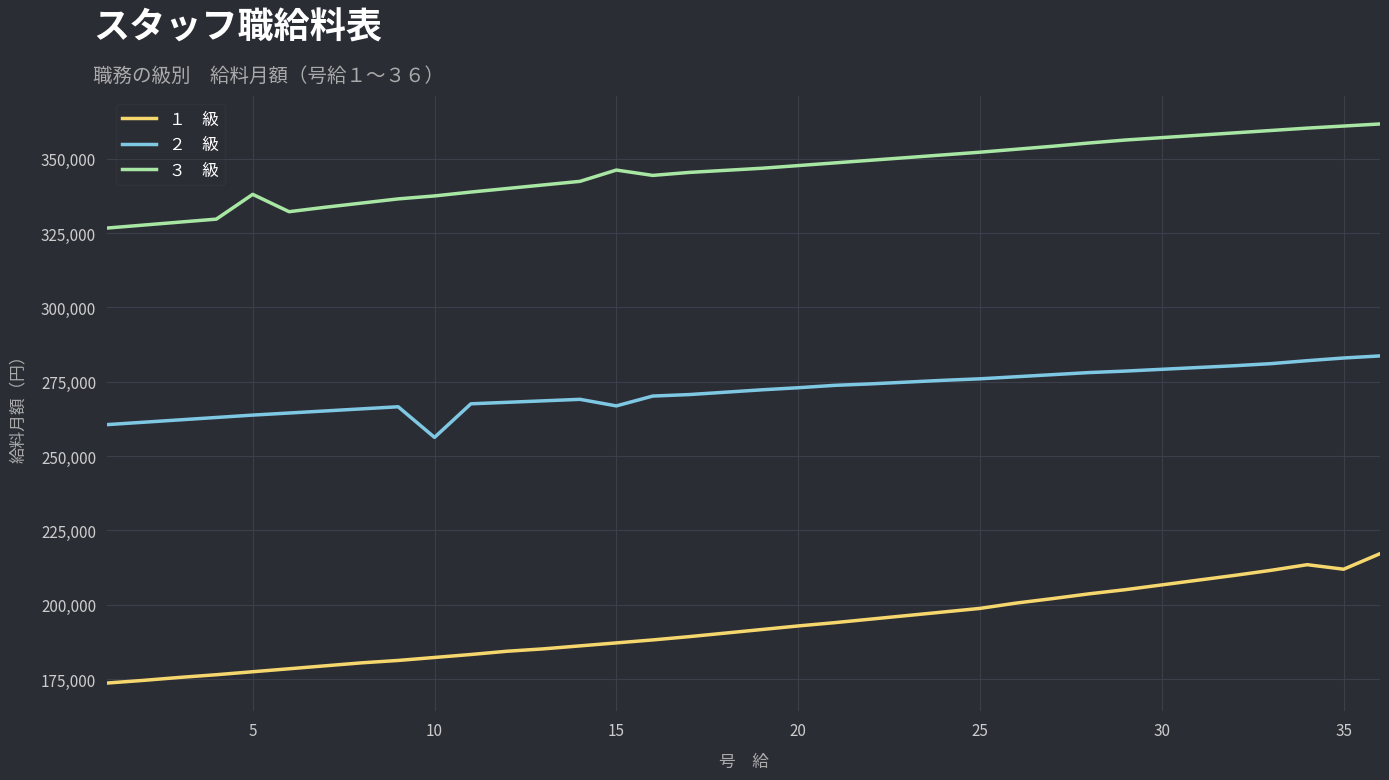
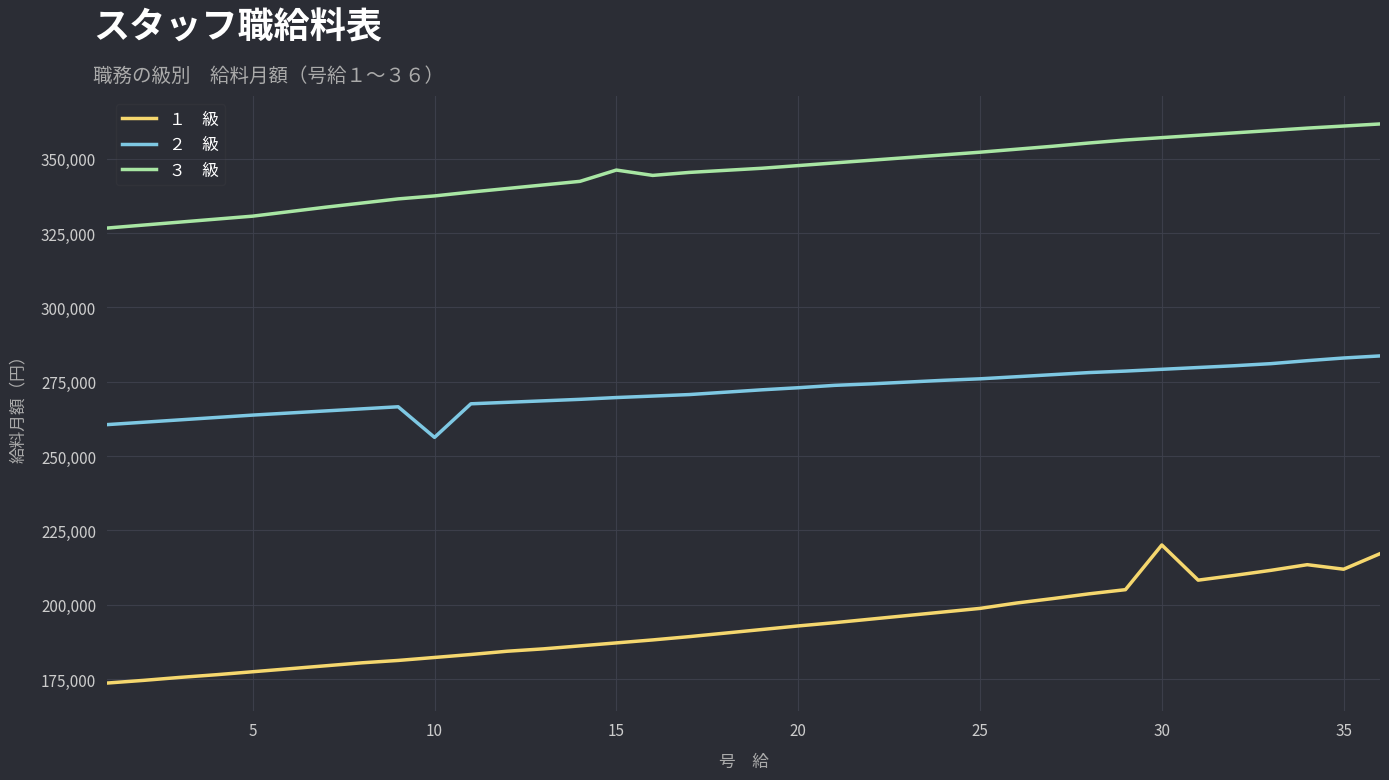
  {
    "１ 級": {
      "5": "178,000",
      "10": "182,000",
      "15": "187,000",
      "20": "193,000",
      "25": "199,000",
-     "30": "207,000",
+     "30": "220,000",
      "35": "212,000"
    },
    "２ 級": {
      "5": "264,000",
      "10": "256,000",
-     "15": "267,000",
+     "15": "270,000",
      "20": "273,000",
      "25": "276,000",
      "30": "279,000",
      "35": "283,000"
    },
    "３ 級": {
-     "5": "338,000",
+     "5": "331,000",
      "10": "338,000",
      "15": "346,000",
      "20": "348,000",
      "25": "352,000",
      "30": "357,000",
      "35": "361,000"
    }
  }
